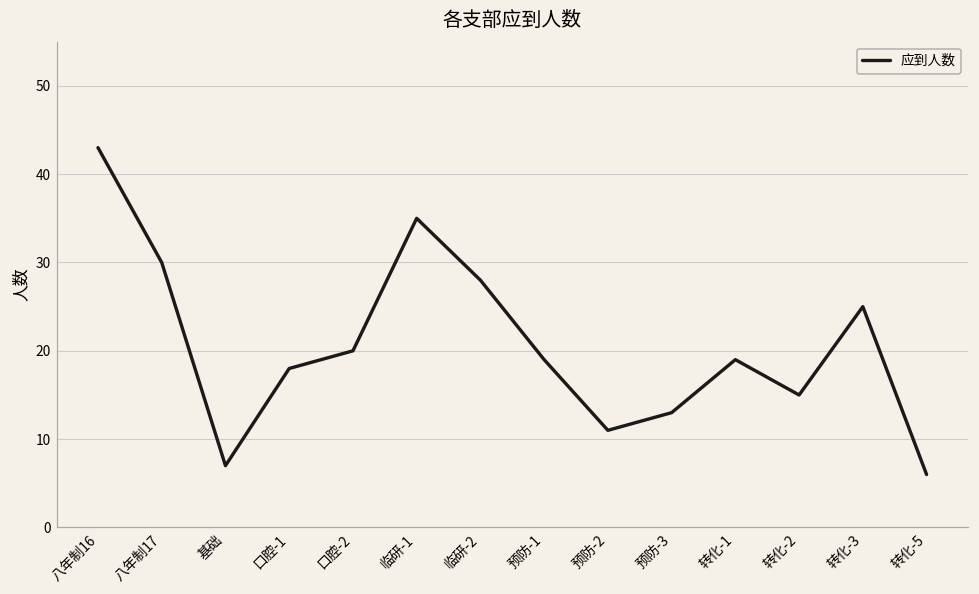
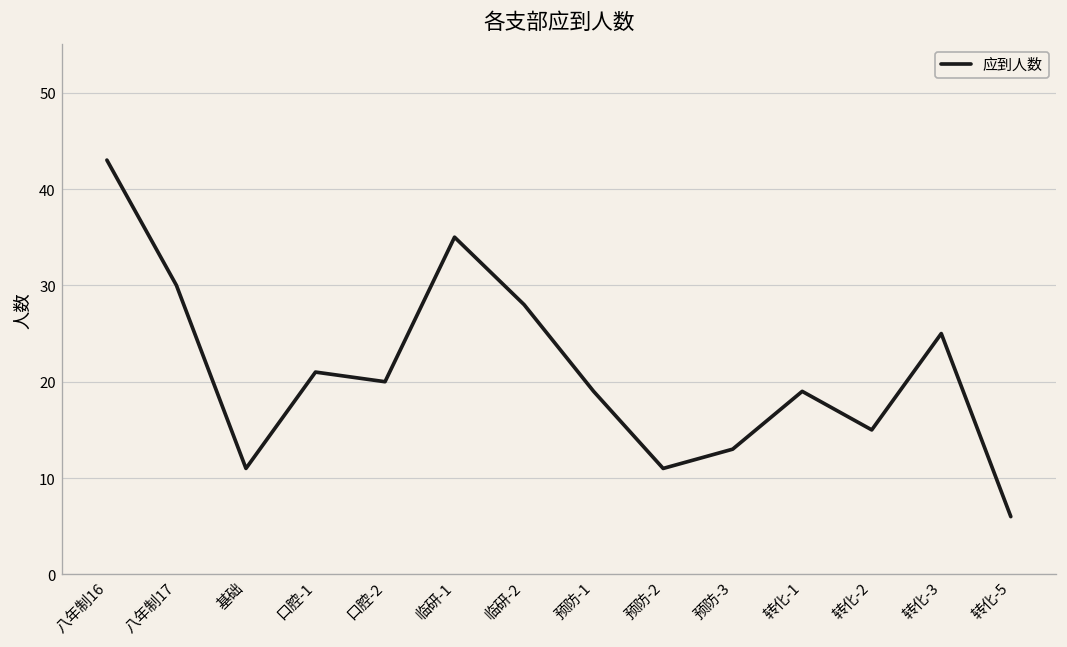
  {
    "八年制16": 43,
    "八年制17": 30,
-   "基础": 7,
-   "口腔-1": 18,
+   "基础": 11,
+   "口腔-1": 21,
    "口腔-2": 20,
    "临研-1": 35,
    "临研-2": 28,
    "预防-1": 19,
    "预防-2": 11,
    "预防-3": 13,
    "转化-1": 19,
    "转化-2": 15,
    "转化-3": 25,
    "转化-5": 6
  }
